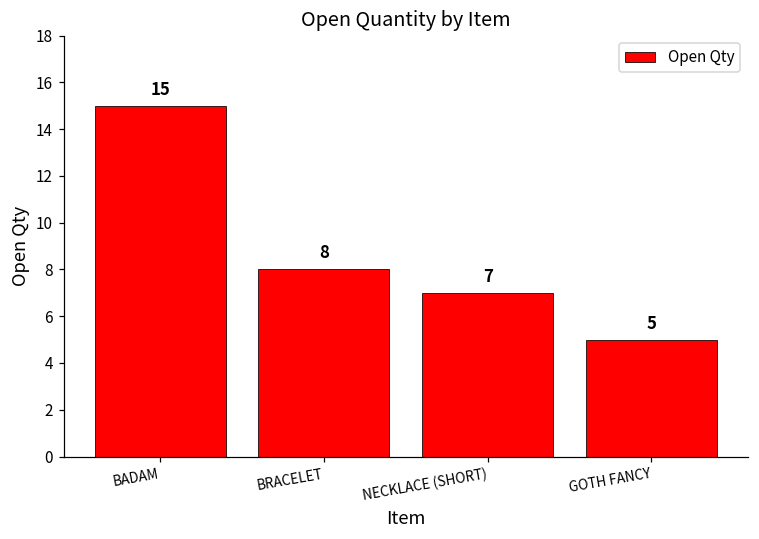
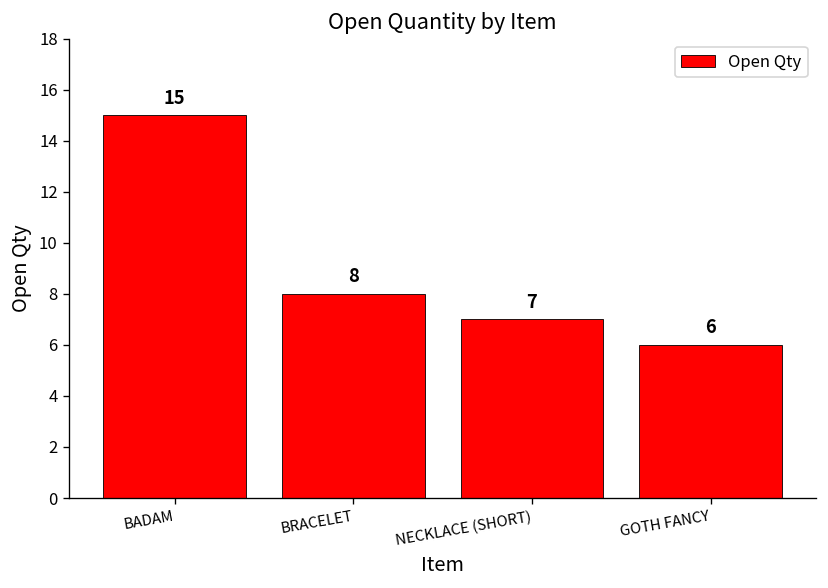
  {
    "BADAM": 15,
    "BRACELET": 8,
    "NECKLACE (SHORT)": 7,
-   "GOTH FANCY": 5
+   "GOTH FANCY": 6
  }
